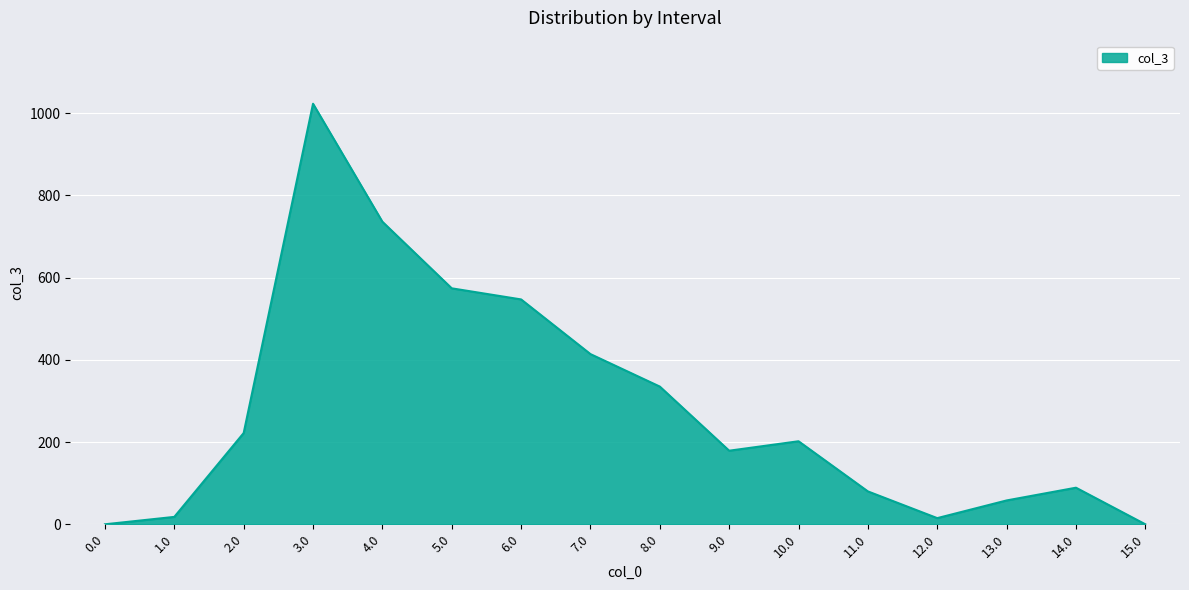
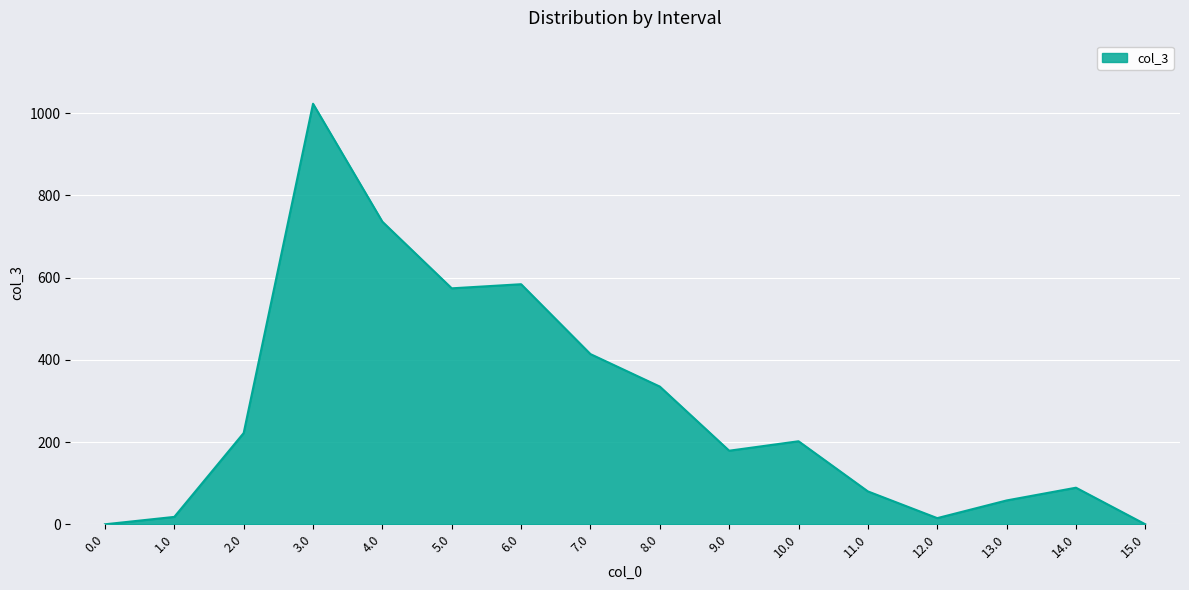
  {
    "0.0": 0,
    "1.0": 20,
    "2.0": 220,
    "3.0": 1020,
    "4.0": 740,
    "5.0": 570,
-   "6.0": 550,
+   "6.0": 580,
    "7.0": 410,
    "8.0": 340,
    "9.0": 180,
    "10.0": 200,
    "11.0": 80,
    "12.0": 20,
    "13.0": 60,
    "14.0": 90,
    "15.0": 0
  }
